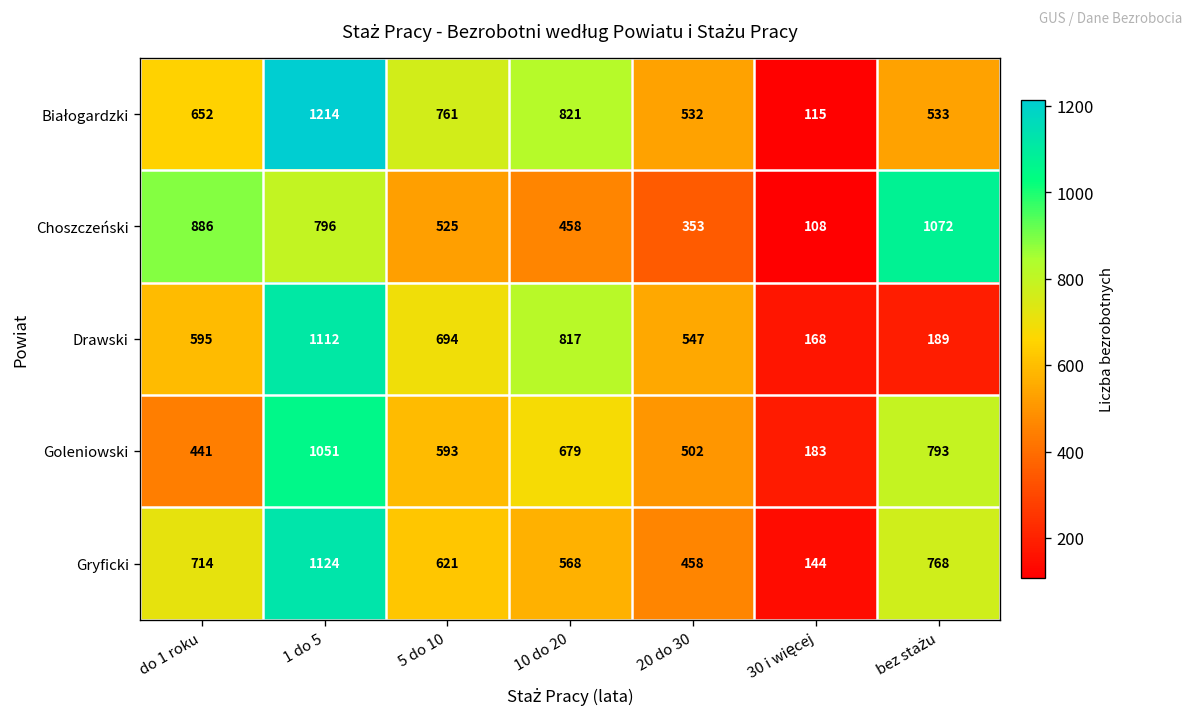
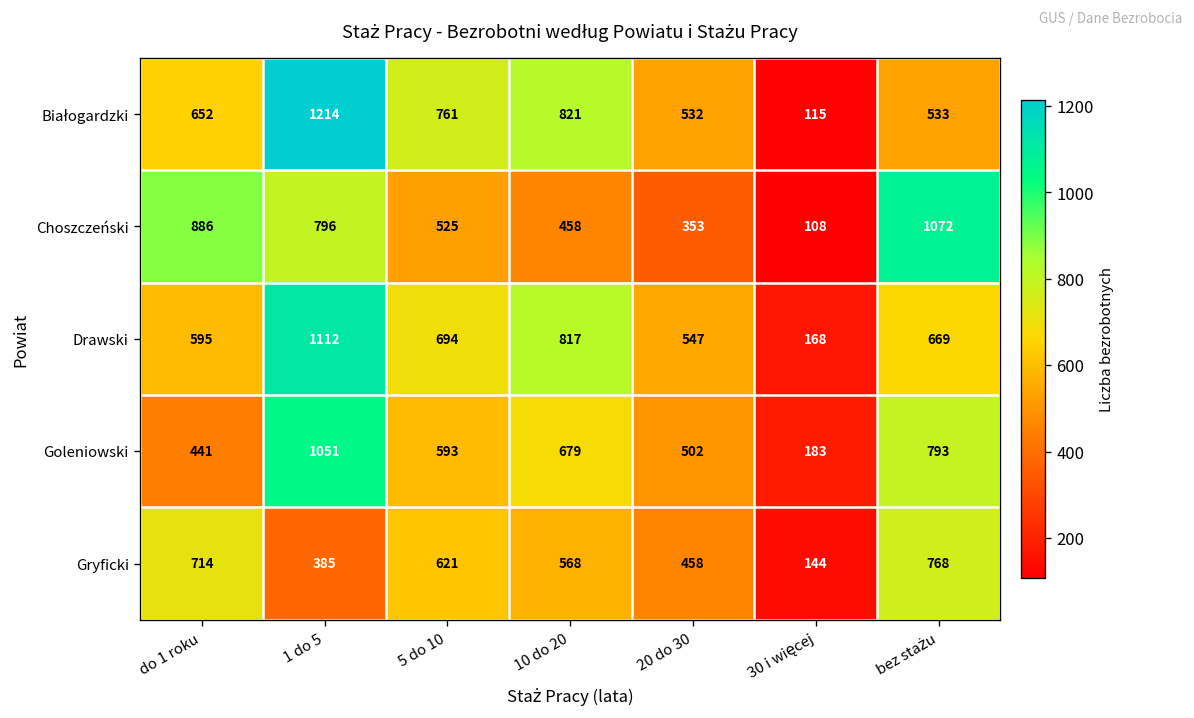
  {
    "Białogardzki": {
      "do 1 roku": 652,
      "1 do 5": 1214,
      "5 do 10": 761,
      "10 do 20": 821,
      "20 do 30": 532,
      "30 i więcej": 115,
      "bez stażu": 533
    },
    "Choszczeński": {
      "do 1 roku": 886,
      "1 do 5": 796,
      "5 do 10": 525,
      "10 do 20": 458,
      "20 do 30": 353,
      "30 i więcej": 108,
      "bez stażu": 1072
    },
    "Drawski": {
      "do 1 roku": 595,
      "1 do 5": 1112,
      "5 do 10": 694,
      "10 do 20": 817,
      "20 do 30": 547,
      "30 i więcej": 168,
-     "bez stażu": 189
+     "bez stażu": 669
    },
    "Goleniowski": {
      "do 1 roku": 441,
      "1 do 5": 1051,
      "5 do 10": 593,
      "10 do 20": 679,
      "20 do 30": 502,
      "30 i więcej": 183,
      "bez stażu": 793
    },
    "Gryficki": {
      "do 1 roku": 714,
-     "1 do 5": 1124,
+     "1 do 5": 385,
      "5 do 10": 621,
      "10 do 20": 568,
      "20 do 30": 458,
      "30 i więcej": 144,
      "bez stażu": 768
    }
  }
